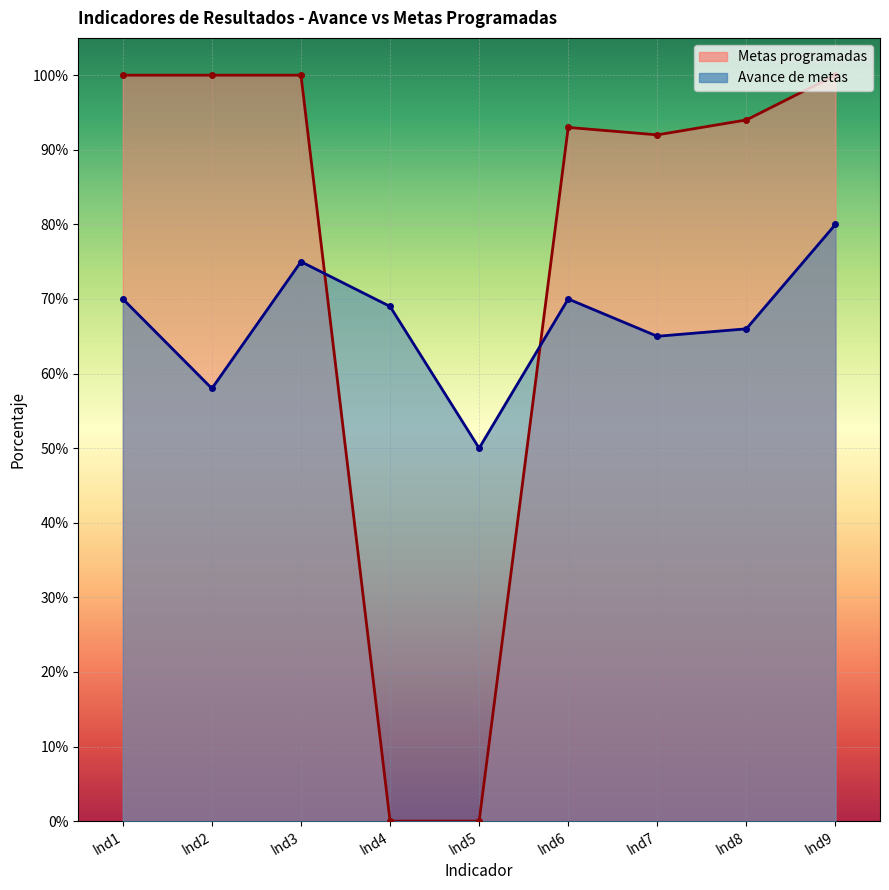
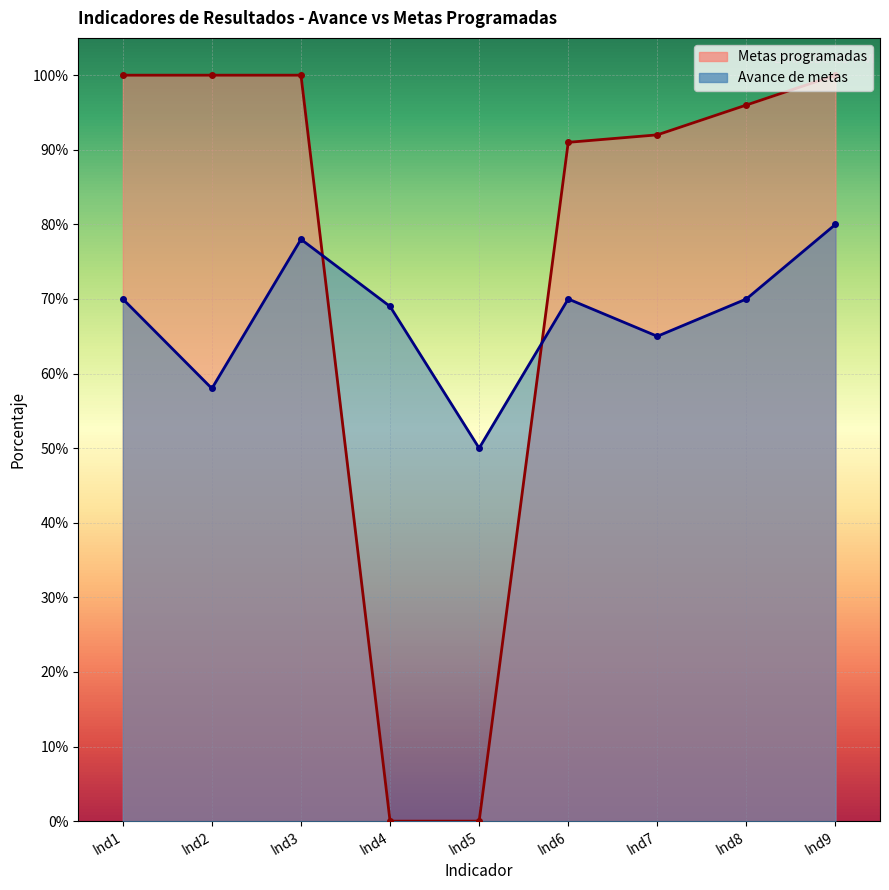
  {
    "Metas programadas": {
      "Ind1": "100%",
      "Ind2": "100%",
      "Ind3": "100%",
      "Ind4": "0%",
      "Ind5": "0%",
-     "Ind6": "93%",
+     "Ind6": "91%",
      "Ind7": "92%",
-     "Ind8": "94%"
+     "Ind8": "96%"
    },
    "Avance de metas": {
      "Ind1": "70%",
      "Ind2": "58%",
-     "Ind3": "75%",
+     "Ind3": "78%",
      "Ind4": "69%",
      "Ind5": "50%",
      "Ind6": "70%",
      "Ind7": "65%",
-     "Ind8": "66%",
+     "Ind8": "70%",
      "Ind9": "80%"
    }
  }
